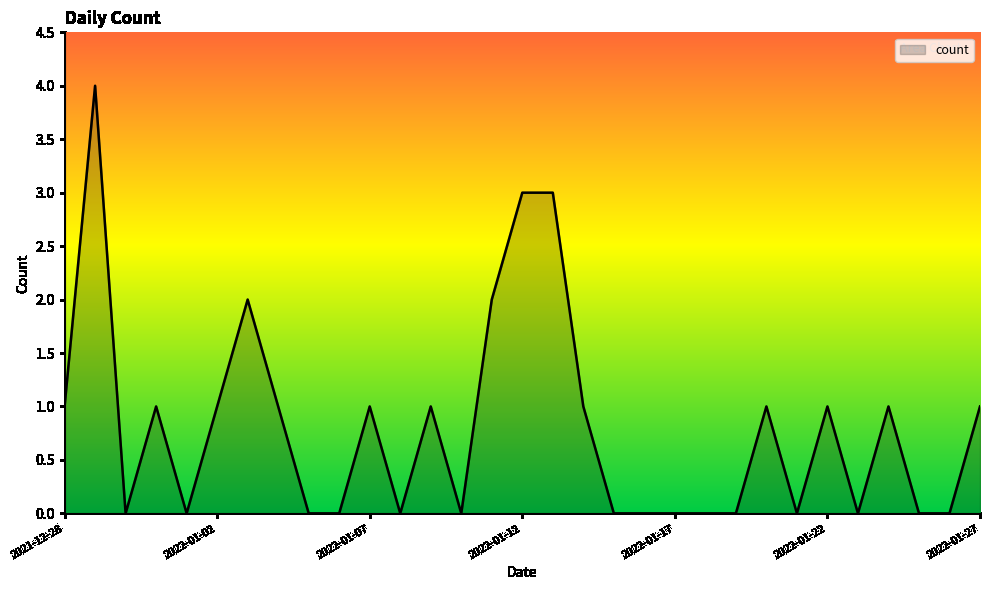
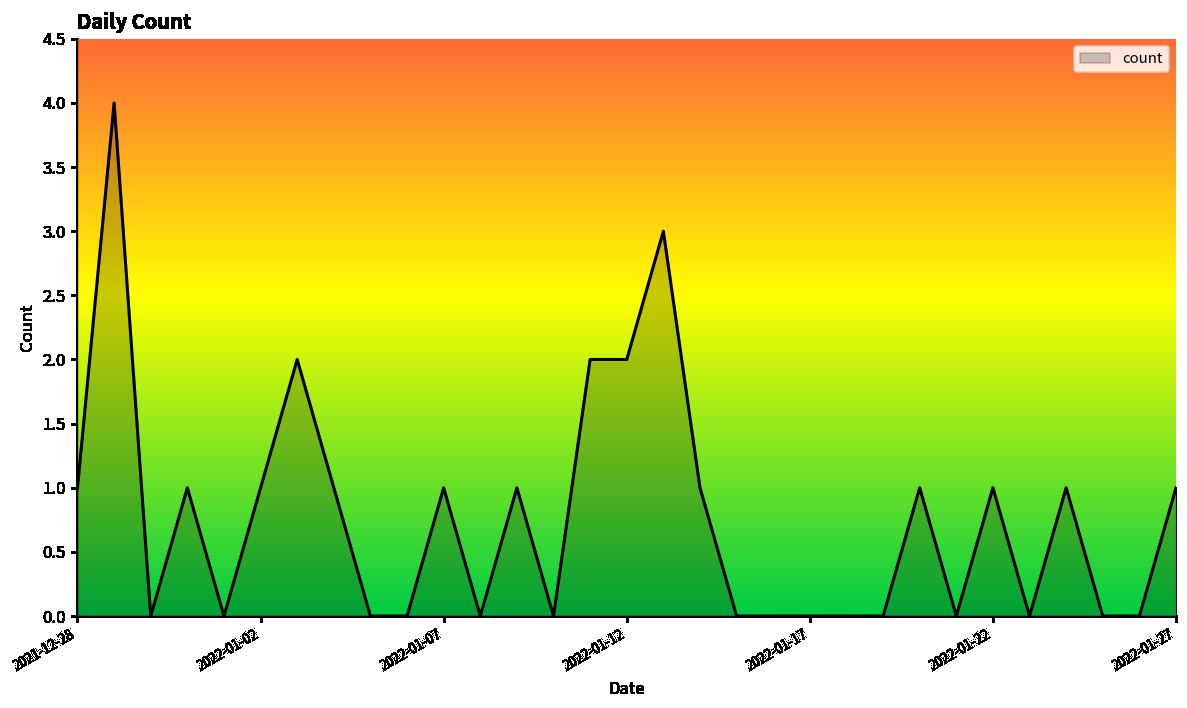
  {
    "2021-12-28": 1,
    "2022-01-02": 1,
    "2022-01-07": 1,
-   "2022-01-12": 3,
+   "2022-01-12": 2,
    "2022-01-17": 0,
    "2022-01-22": 1,
    "2022-01-27": 1
  }
